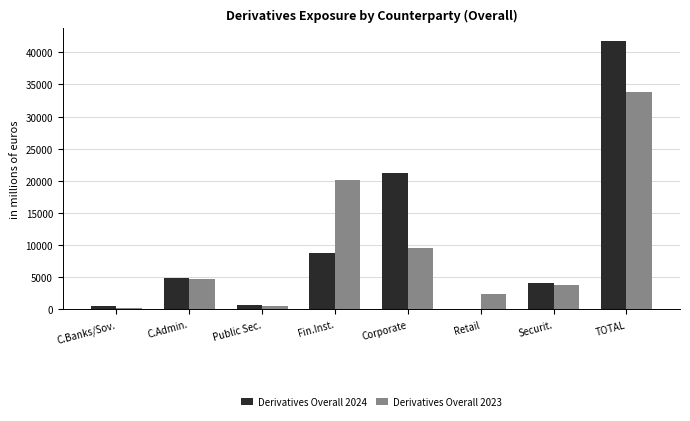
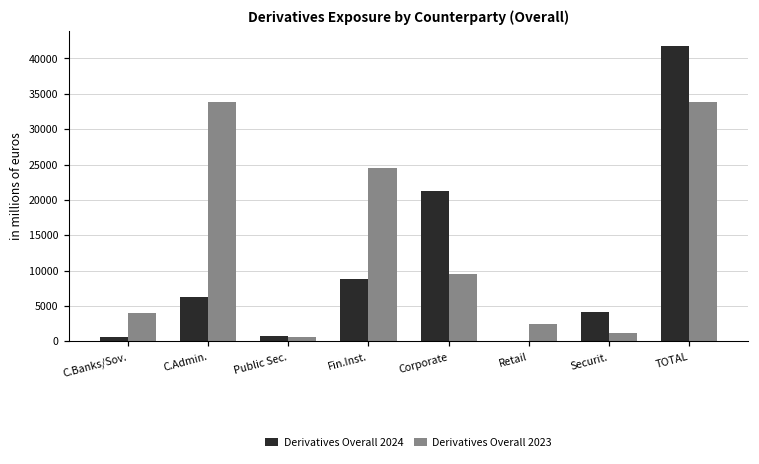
  {
    "Derivatives Overall 2024": {
      "C.Banks/Sov.": 1000,
-     "C.Admin.": 5000,
+     "C.Admin.": 6000,
      "Public Sec.": 1000,
      "Fin.Inst.": 9000,
      "Corporate": 21000,
      "Securit.": 4000,
      "TOTAL": 42000
    },
    "Derivatives Overall 2023": {
-     "C.Banks/Sov.": 0,
-     "C.Admin.": 5000,
+     "C.Banks/Sov.": 4000,
+     "C.Admin.": 34000,
      "Public Sec.": 1000,
-     "Fin.Inst.": 20000,
+     "Fin.Inst.": 24000,
      "Corporate": 10000,
      "Retail": 2000,
-     "Securit.": 4000,
+     "Securit.": 1000,
      "TOTAL": 34000
    }
  }
